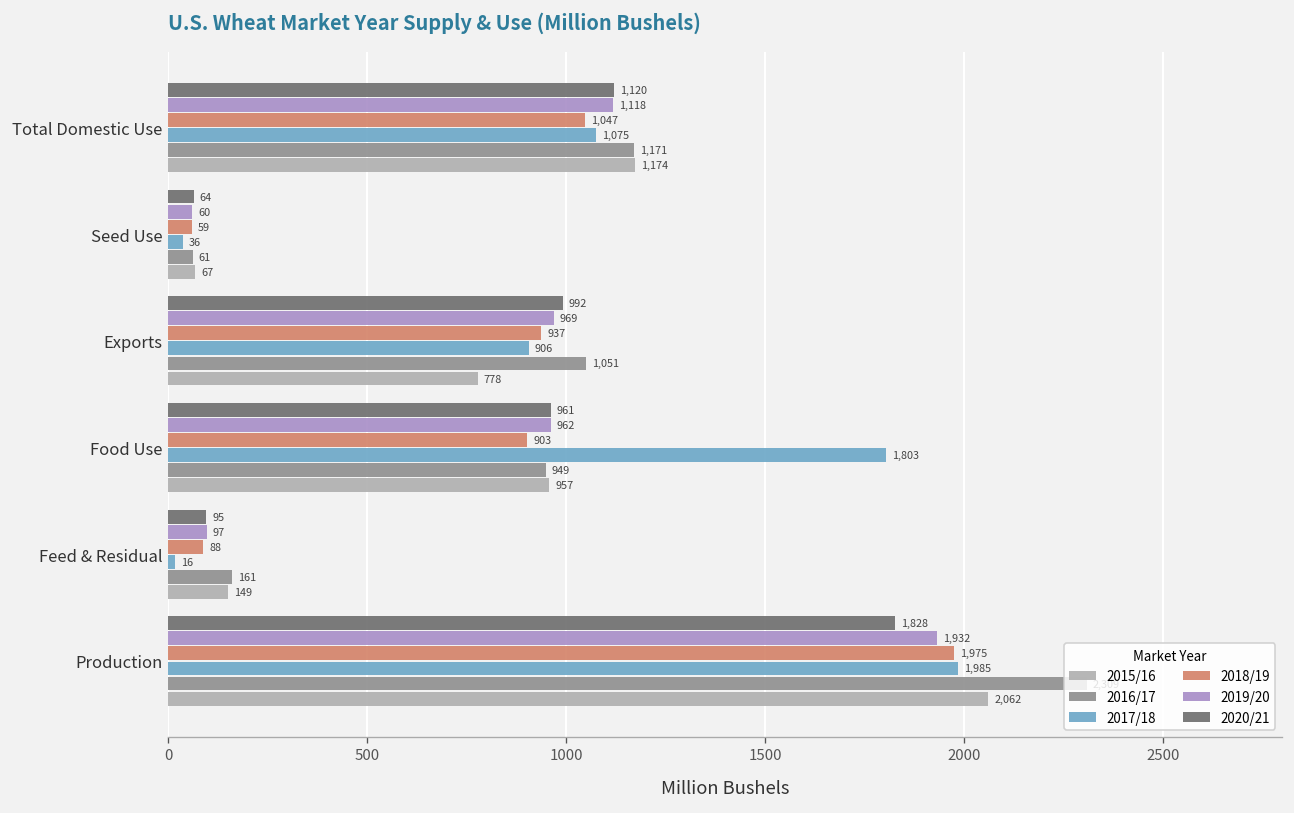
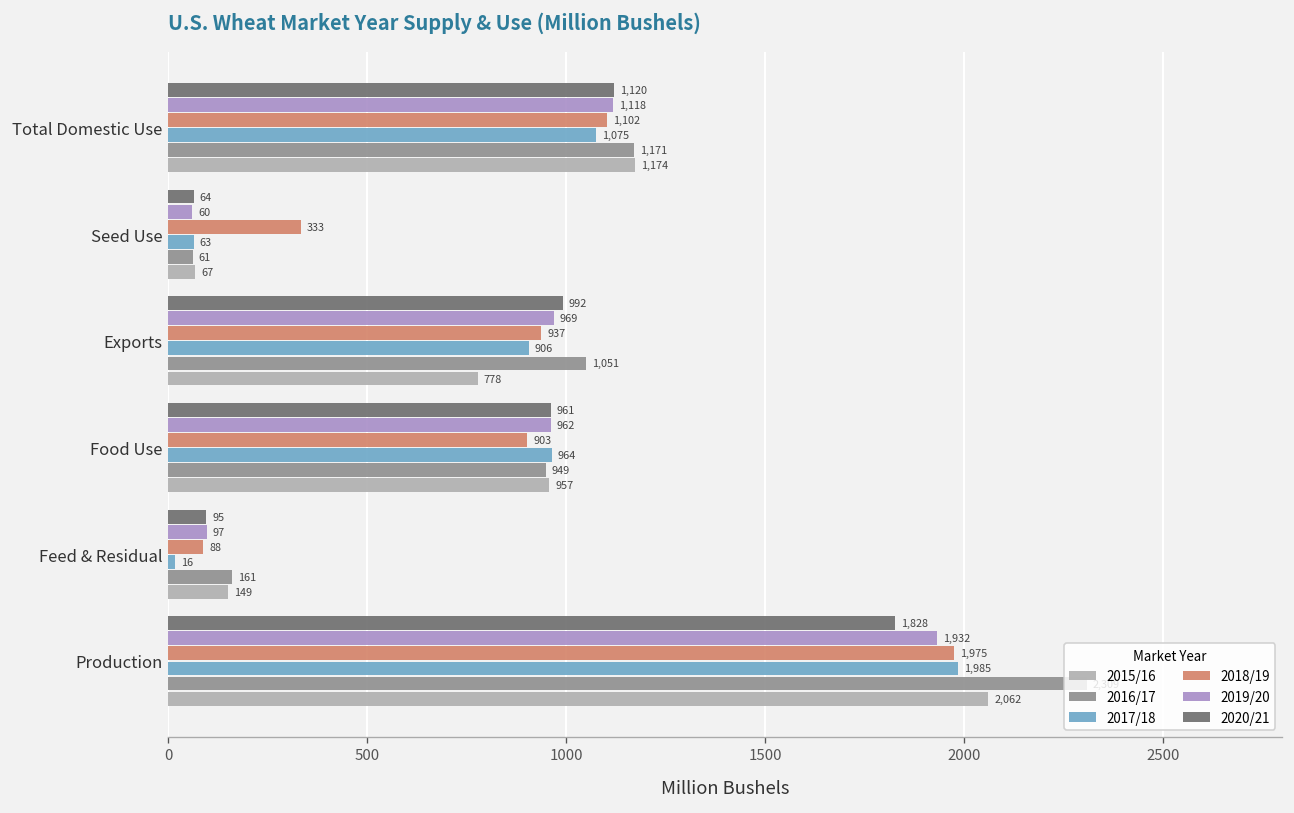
  {
    "2017/18": {
      "Total Domestic Use": "1,075",
-     "Seed Use": "36",
+     "Seed Use": "63",
      "Exports": "906",
-     "Food Use": "1,803",
+     "Food Use": "964",
      "Feed & Residual": "16",
      "Production": "1,985"
    },
    "2018/19": {
-     "Total Domestic Use": "1,047",
-     "Seed Use": "59",
+     "Total Domestic Use": "1,102",
+     "Seed Use": "333",
      "Exports": "937",
      "Food Use": "903",
      "Feed & Residual": "88",
      "Production": "1,975"
    }
  }
